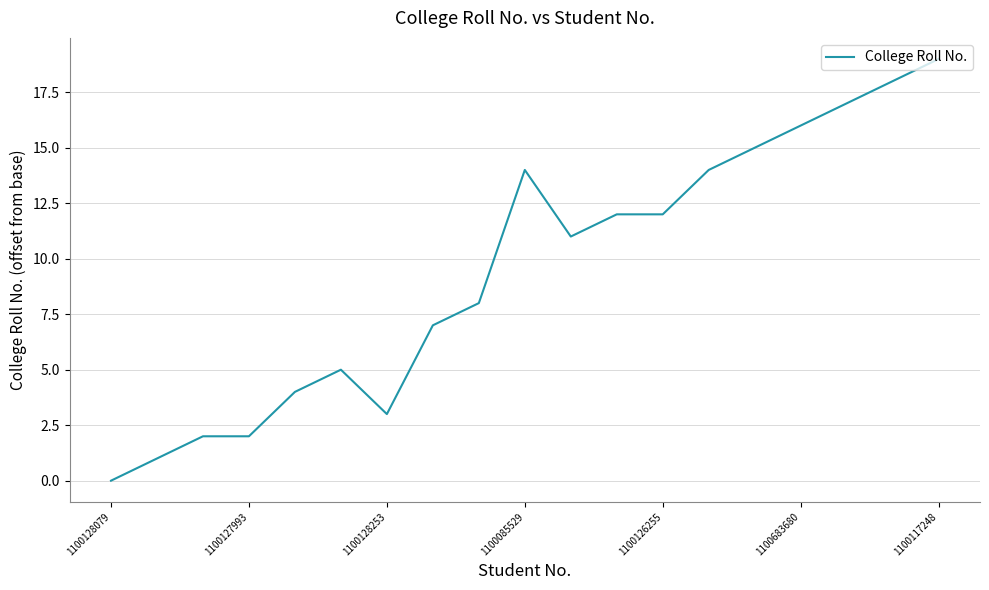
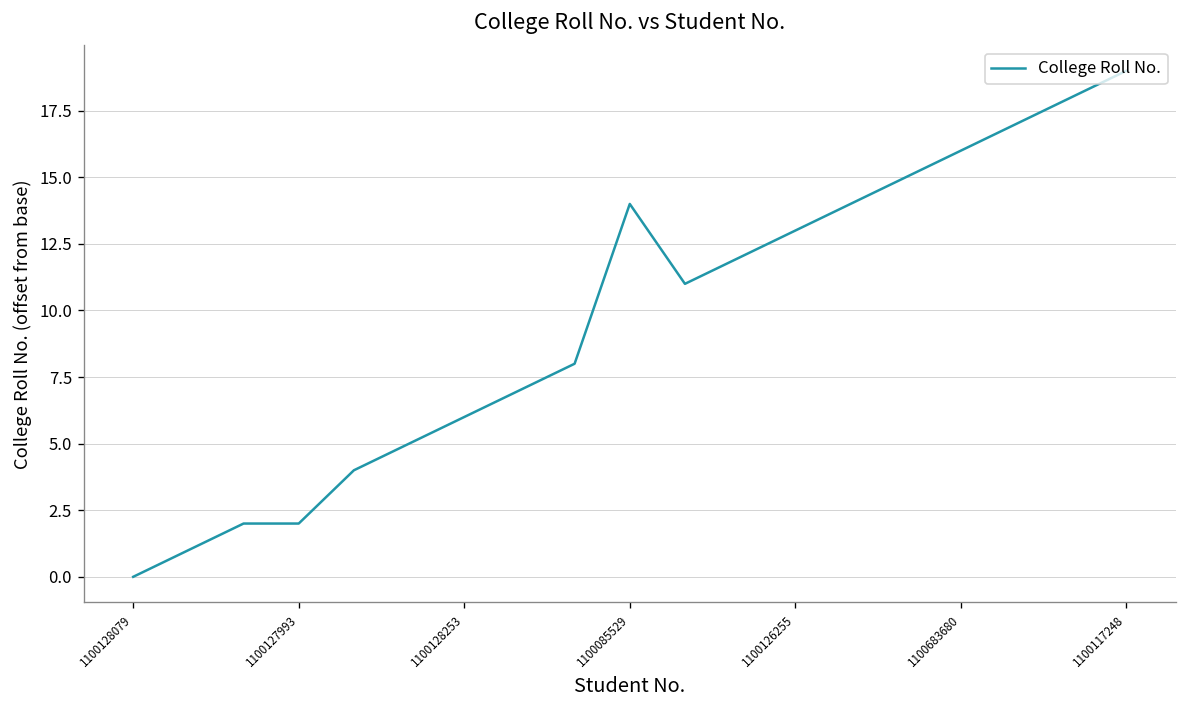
  {
    "1100128079": 0.0,
    "1100127993": 2.0,
-   "1100128253": 3.0,
+   "1100128253": 6.0,
    "1100085529": 14.0,
-   "1100126255": 12.0,
+   "1100126255": 13.0,
    "1100683680": 16.0
  }
